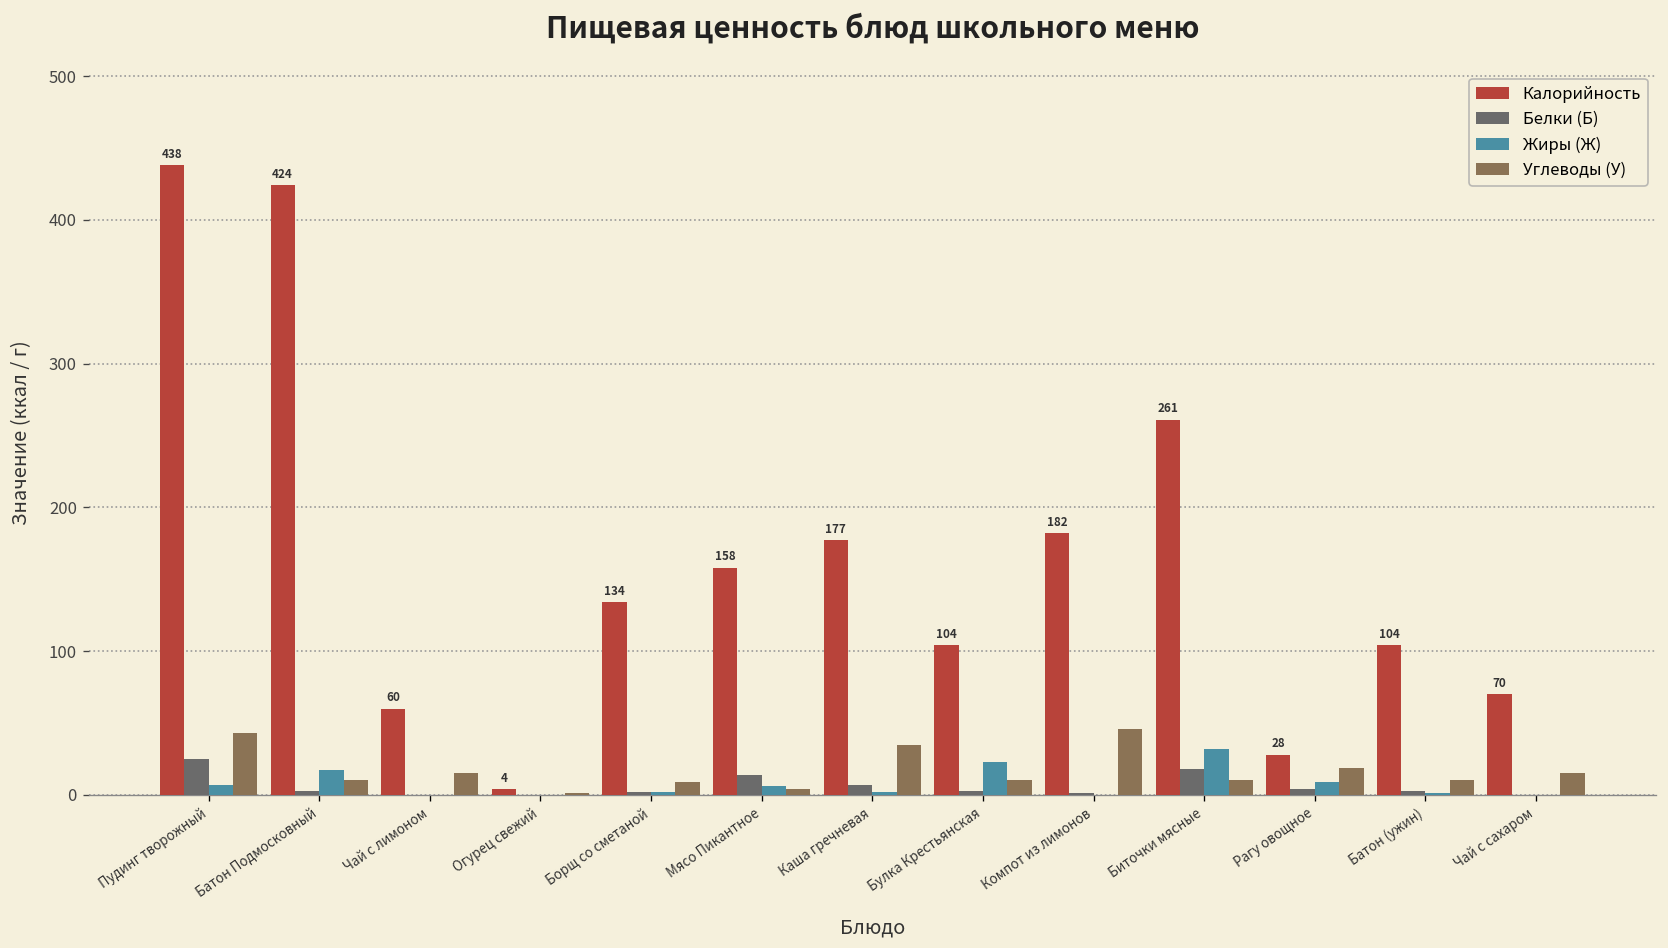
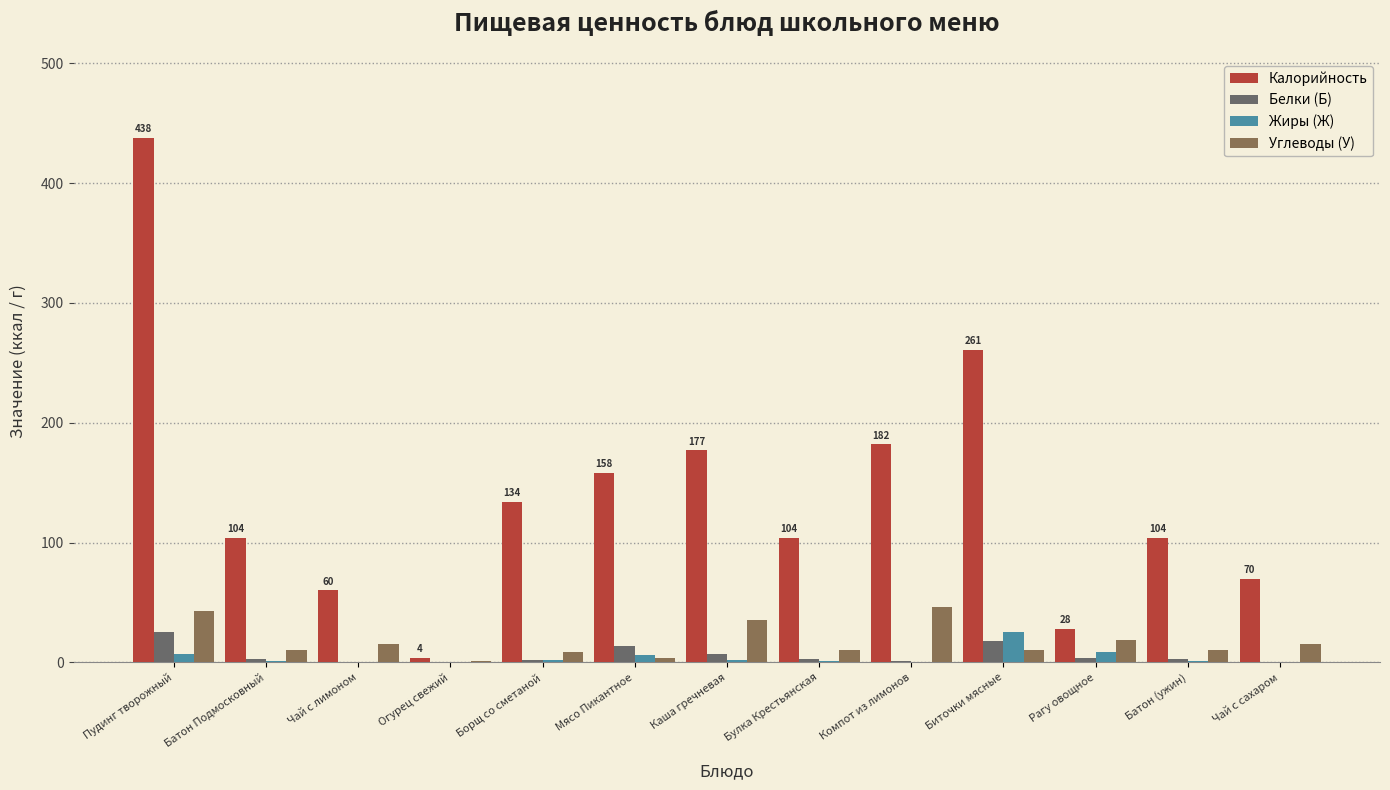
  {
    "Калорийность": {
      "Пудинг творожный": 438,
-     "Батон Подмосковный": 424,
+     "Батон Подмосковный": 104,
      "Чай с лимоном": 60,
      "Огурец свежий": 4,
      "Борщ со сметаной": 134,
      "Мясо Пикантное": 158,
      "Каша гречневая": 177,
      "Булка Крестьянская": 104,
      "Компот из лимонов": 182,
      "Биточки мясные": 261,
      "Рагу овощное": 28,
      "Батон (ужин)": 104,
      "Чай с сахаром": 70
    },
    "Жиры (Ж)": {
      "Пудинг творожный": 7,
-     "Батон Подмосковный": 17,
+     "Батон Подмосковный": 1,
      "Чай с лимоном": 0,
      "Огурец свежий": 0,
      "Мясо Пикантное": 6,
-     "Булка Крестьянская": 23,
+     "Булка Крестьянская": 1,
      "Компот из лимонов": 0,
-     "Биточки мясные": 32,
+     "Биточки мясные": 25,
      "Рагу овощное": 9,
      "Чай с сахаром": 0
    }
  }
